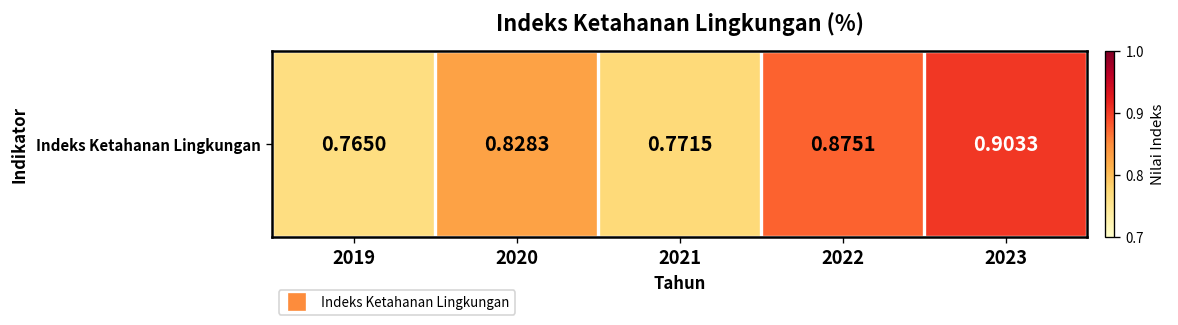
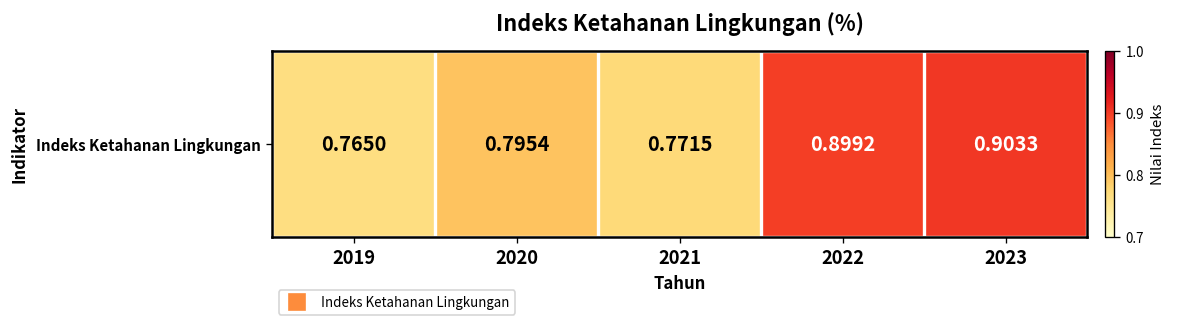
  {
    "Indeks Ketahanan Lingkungan": {
      "2019": 0.7650,
-     "2020": 0.8283,
+     "2020": 0.7954,
      "2021": 0.7715,
-     "2022": 0.8751,
+     "2022": 0.8992,
      "2023": 0.9033
    }
  }
